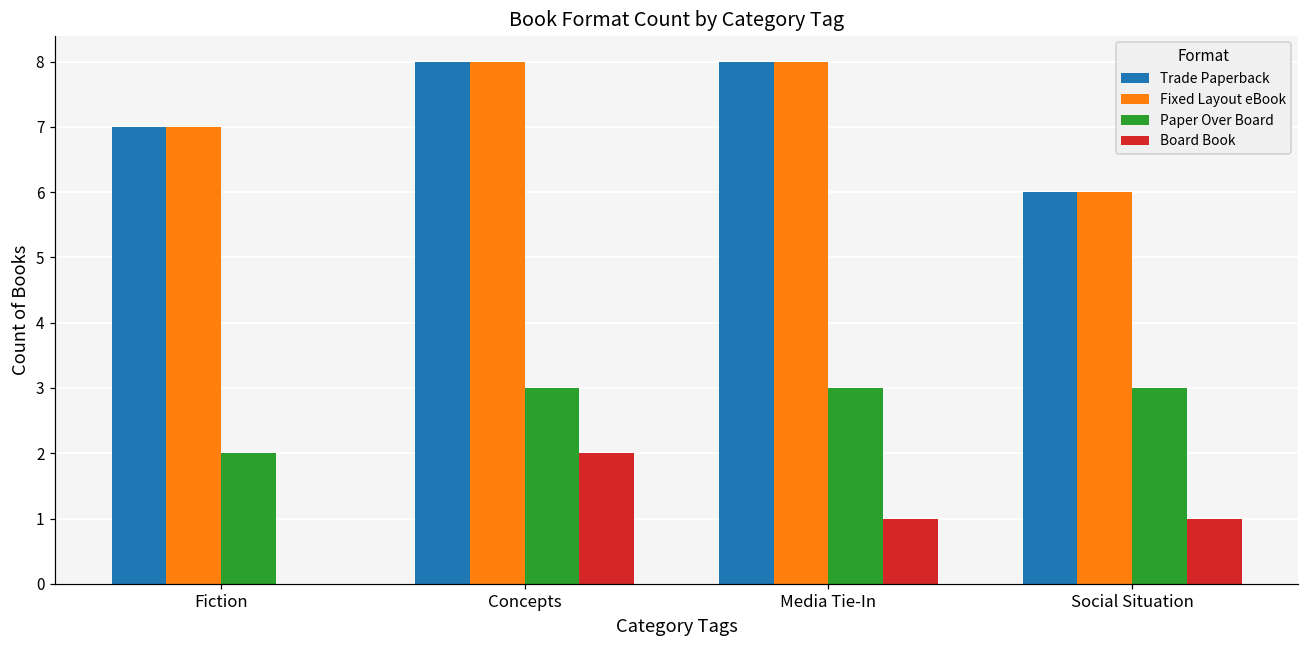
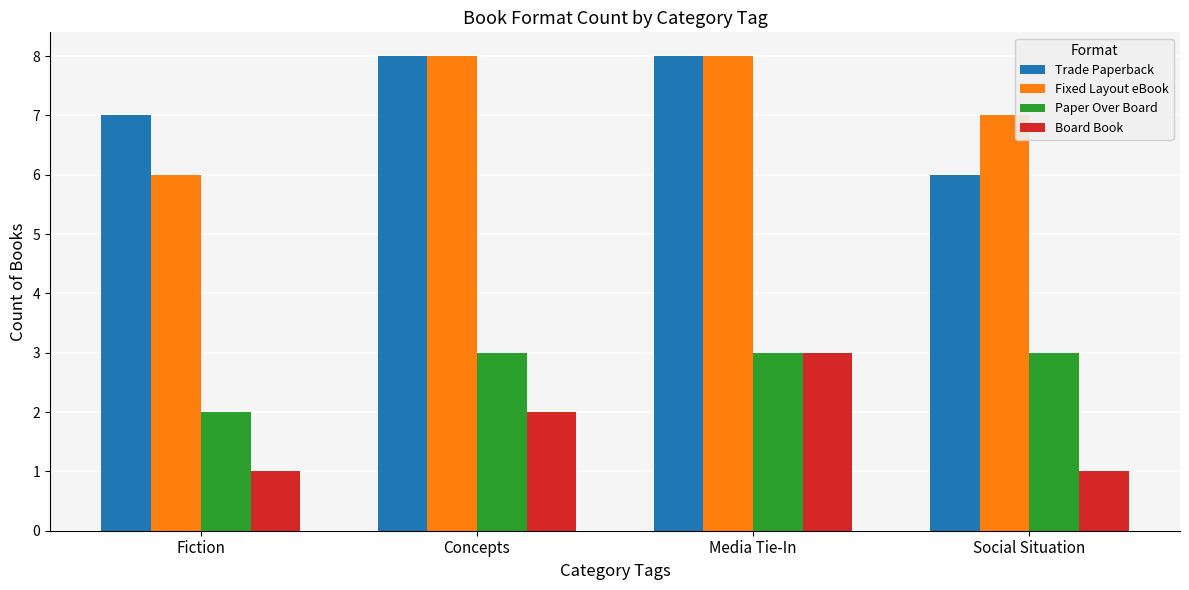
  {
    "Trade Paperback": {
      "Fiction": 7,
      "Concepts": 8,
      "Media Tie-In": 8,
      "Social Situation": 6
    },
    "Fixed Layout eBook": {
-     "Fiction": 7,
+     "Fiction": 6,
      "Concepts": 8,
      "Media Tie-In": 8,
-     "Social Situation": 6
+     "Social Situation": 7
    },
    "Paper Over Board": {
      "Fiction": 2,
      "Concepts": 3,
      "Media Tie-In": 3,
      "Social Situation": 3
    },
    "Board Book": {
-     "Fiction": 0,
+     "Fiction": 1,
      "Concepts": 2,
-     "Media Tie-In": 1,
+     "Media Tie-In": 3,
      "Social Situation": 1
    }
  }
